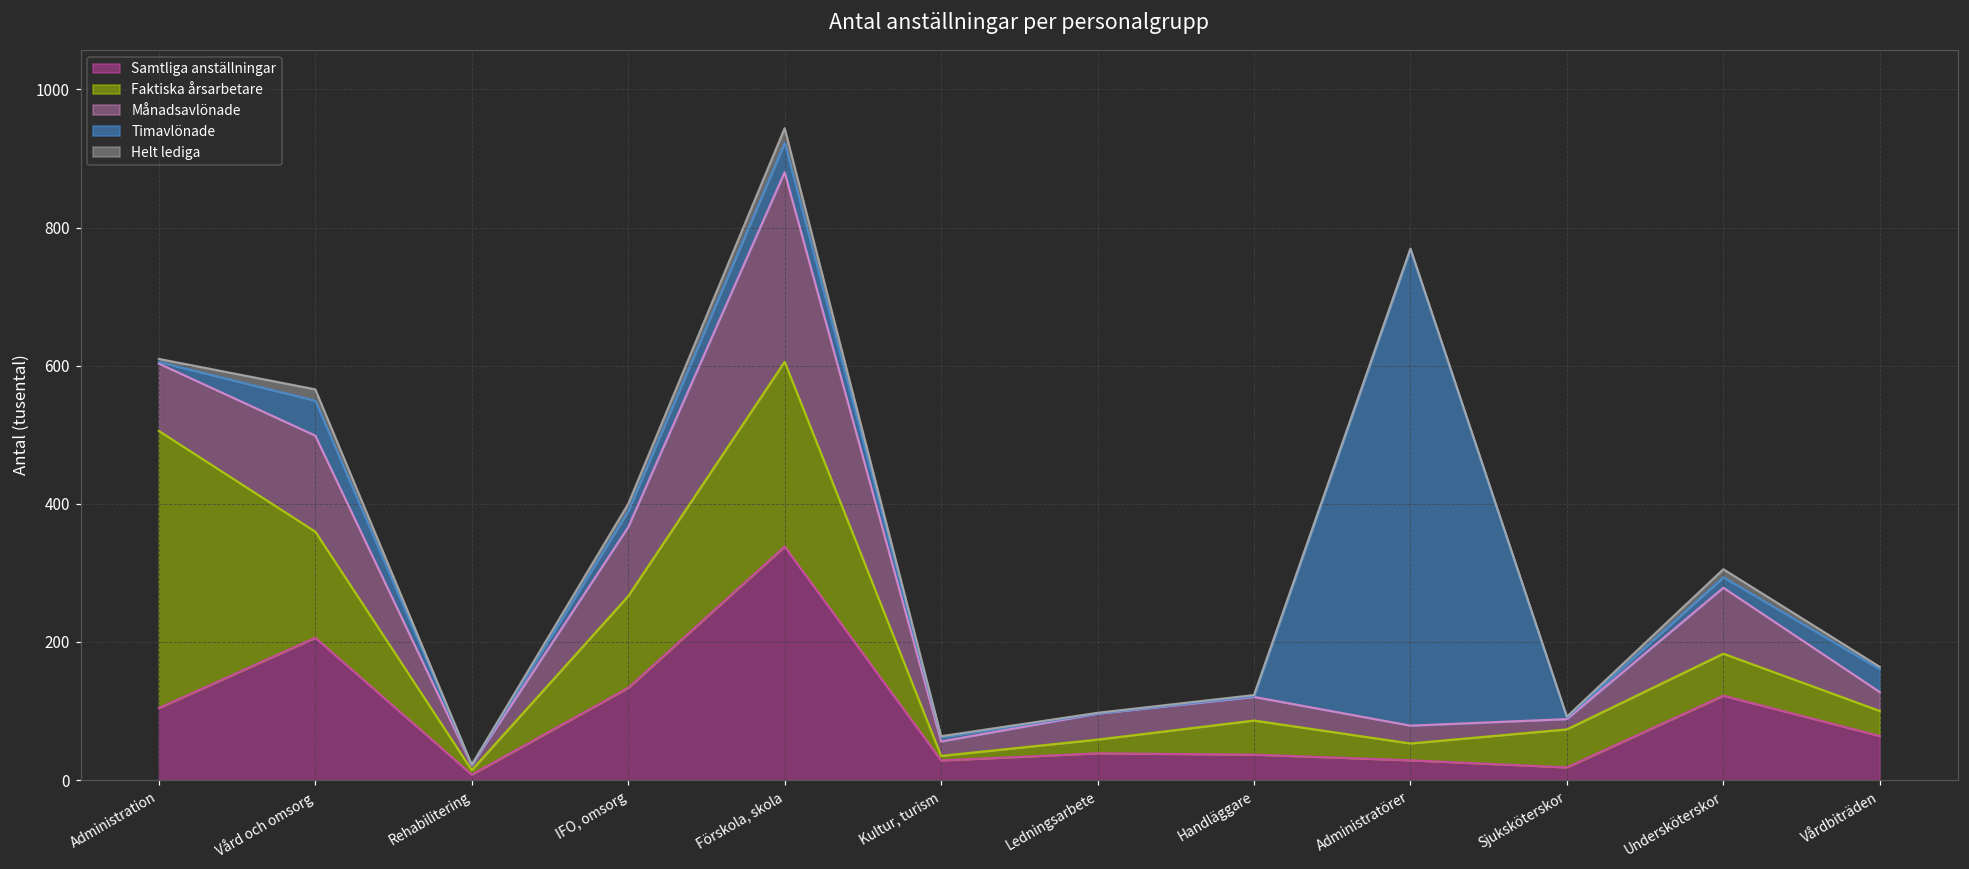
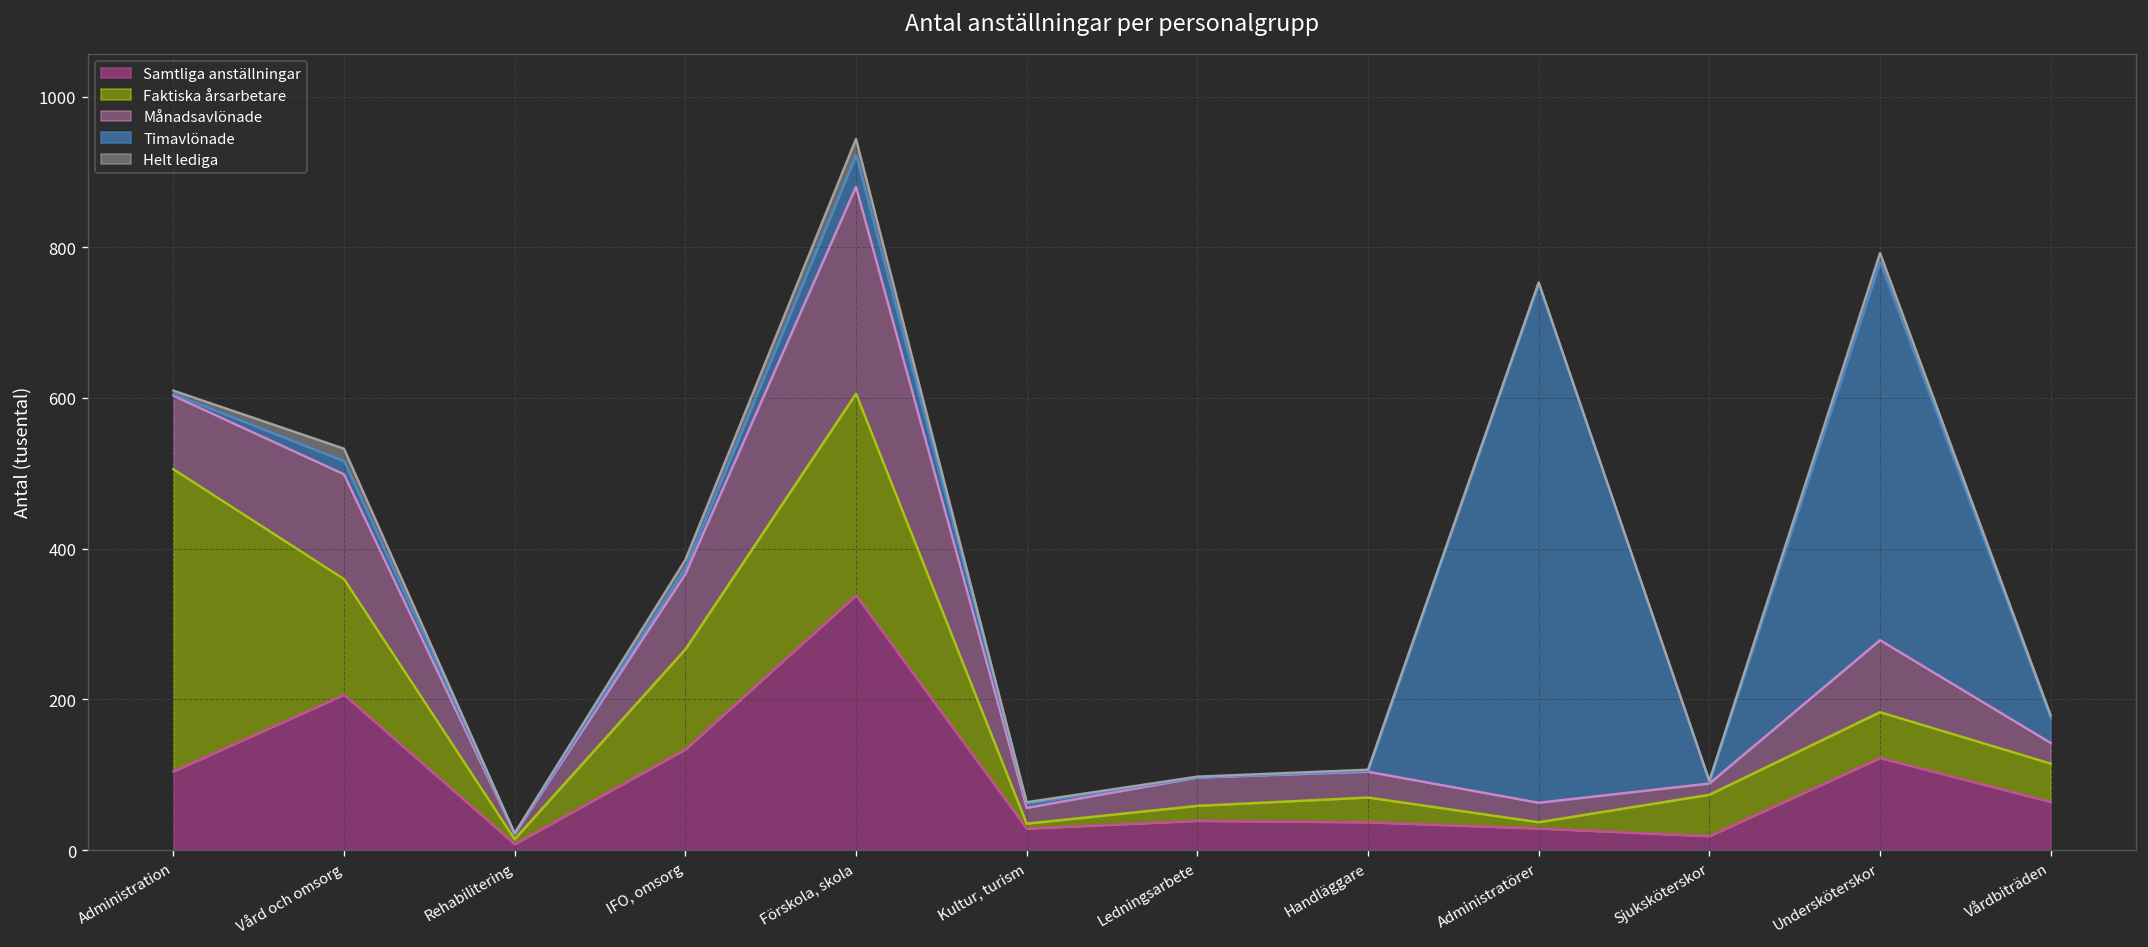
  {
    "Faktiska årsarbetare": {
      "Administration": 400,
      "Vård och omsorg": 150,
      "Rehabilitering": 10,
      "IFO, omsorg": 130,
      "Förskola, skola": 270,
      "Kultur, turism": 10,
      "Ledningsarbete": 20,
-     "Handläggare": 50,
-     "Administratörer": 20,
+     "Handläggare": 30,
+     "Administratörer": 10,
      "Sjuksköterskor": 60,
      "Undersköterskor": 60,
-     "Vårdbiträden": 40
+     "Vårdbiträden": 50
    },
    "Timavlönade": {
-     "Vård och omsorg": 50,
-     "IFO, omsorg": 20,
+     "Vård och omsorg": 20,
+     "IFO, omsorg": 10,
      "Förskola, skola": 40,
-     "Undersköterskor": 20
+     "Undersköterskor": 500
    }
  }
